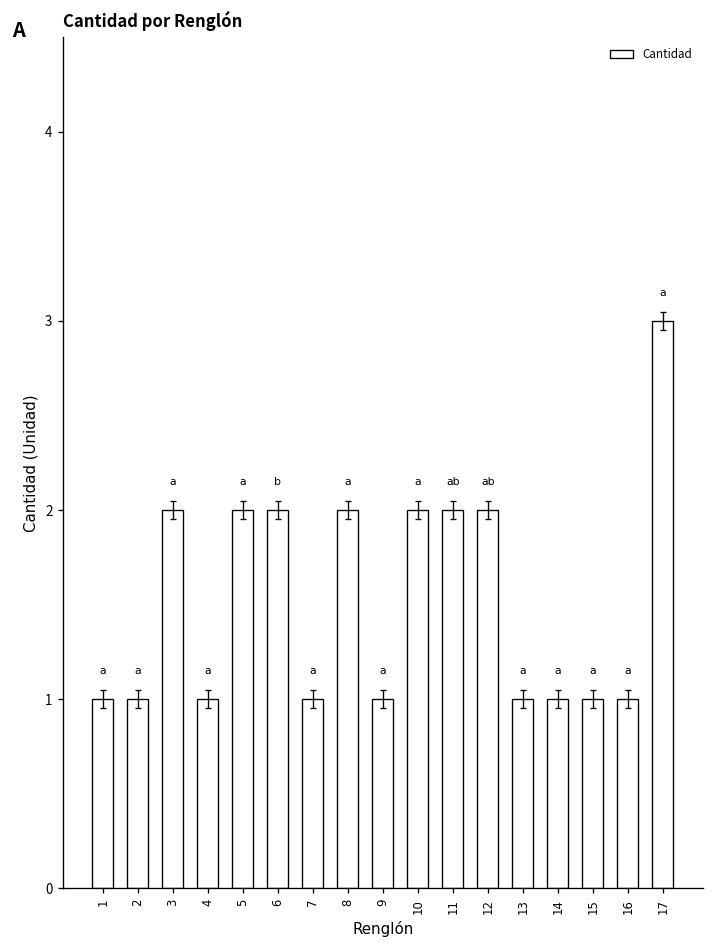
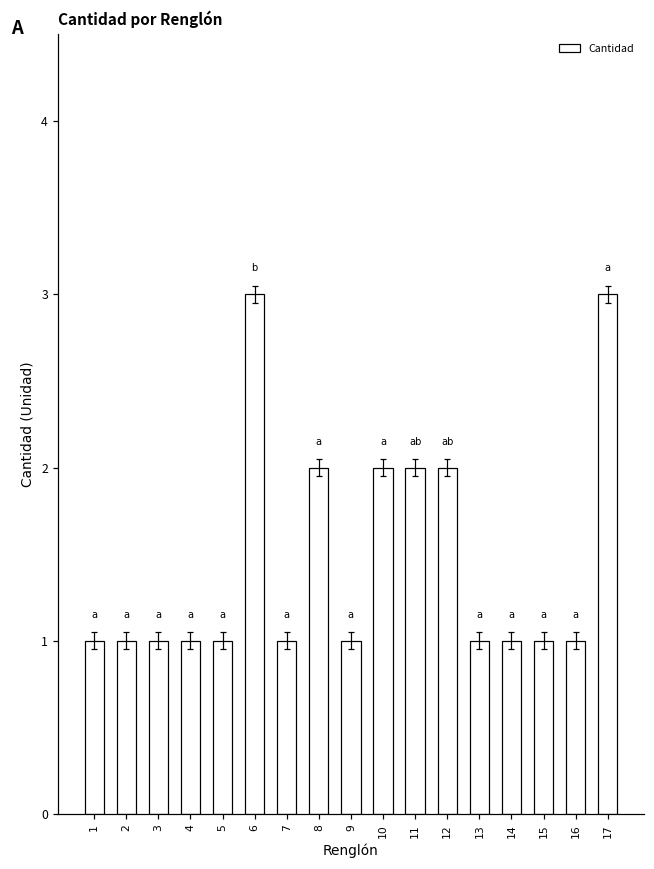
  {
    "Cantidad": {
      "1": 1,
      "2": 1,
-     "3": 2,
+     "3": 1,
      "4": 1,
-     "5": 2,
-     "6": 2,
+     "5": 1,
+     "6": 3,
      "7": 1,
      "8": 2,
      "9": 1,
      "10": 2,
      "11": 2,
      "12": 2,
      "13": 1,
      "14": 1,
      "15": 1,
      "16": 1,
      "17": 3
    }
  }
